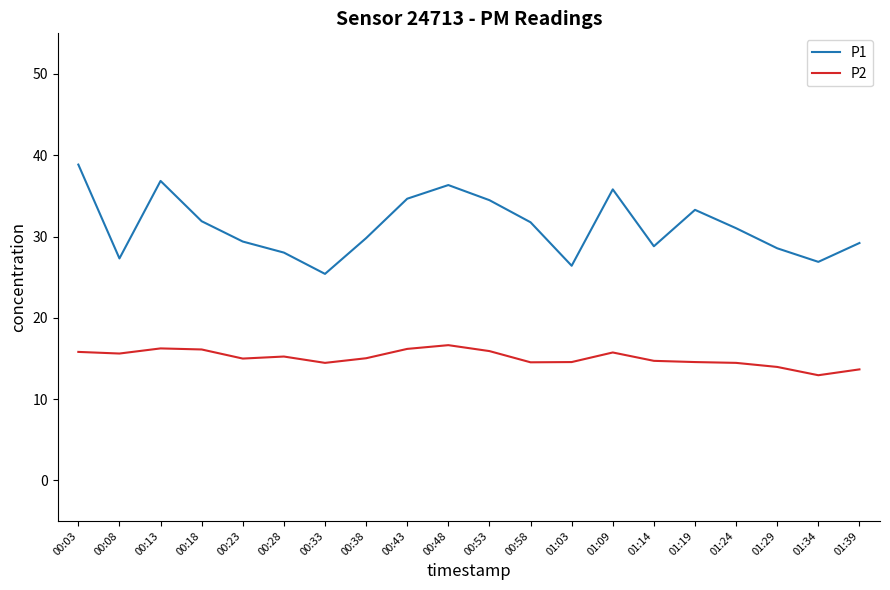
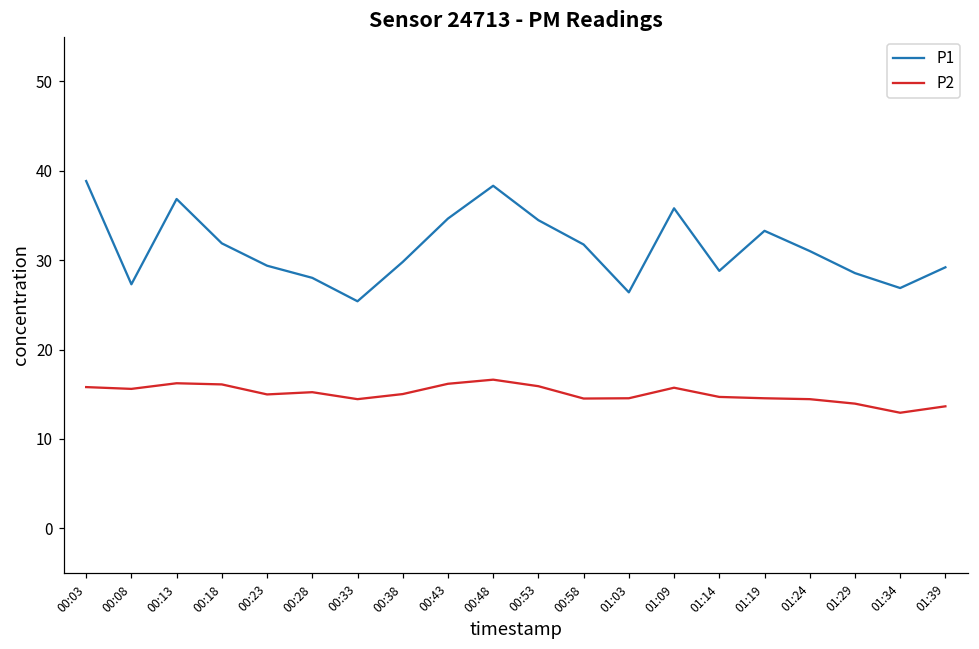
  {
    "P1": {
      "00:03": 39,
      "00:08": 27,
      "00:13": 37,
      "00:18": 32,
      "00:23": 29,
      "00:28": 28,
      "00:33": 25,
      "00:38": 30,
      "00:43": 35,
-     "00:48": 36,
+     "00:48": 38,
      "00:53": 34,
      "00:58": 32,
      "01:03": 26,
      "01:09": 36,
      "01:14": 29,
      "01:19": 33,
      "01:24": 31,
      "01:29": 29,
      "01:34": 27,
      "01:39": 29
    },
    "P2": {
      "00:03": 16,
      "00:08": 16,
      "00:13": 16,
      "00:18": 16,
      "00:23": 15,
      "00:28": 15,
      "00:33": 14,
      "00:38": 15,
      "00:43": 16,
      "00:48": 17,
      "00:53": 16,
      "00:58": 15,
      "01:03": 15,
      "01:09": 16,
      "01:14": 15,
      "01:19": 15,
      "01:24": 14,
      "01:29": 14,
      "01:34": 13,
      "01:39": 14
    }
  }
